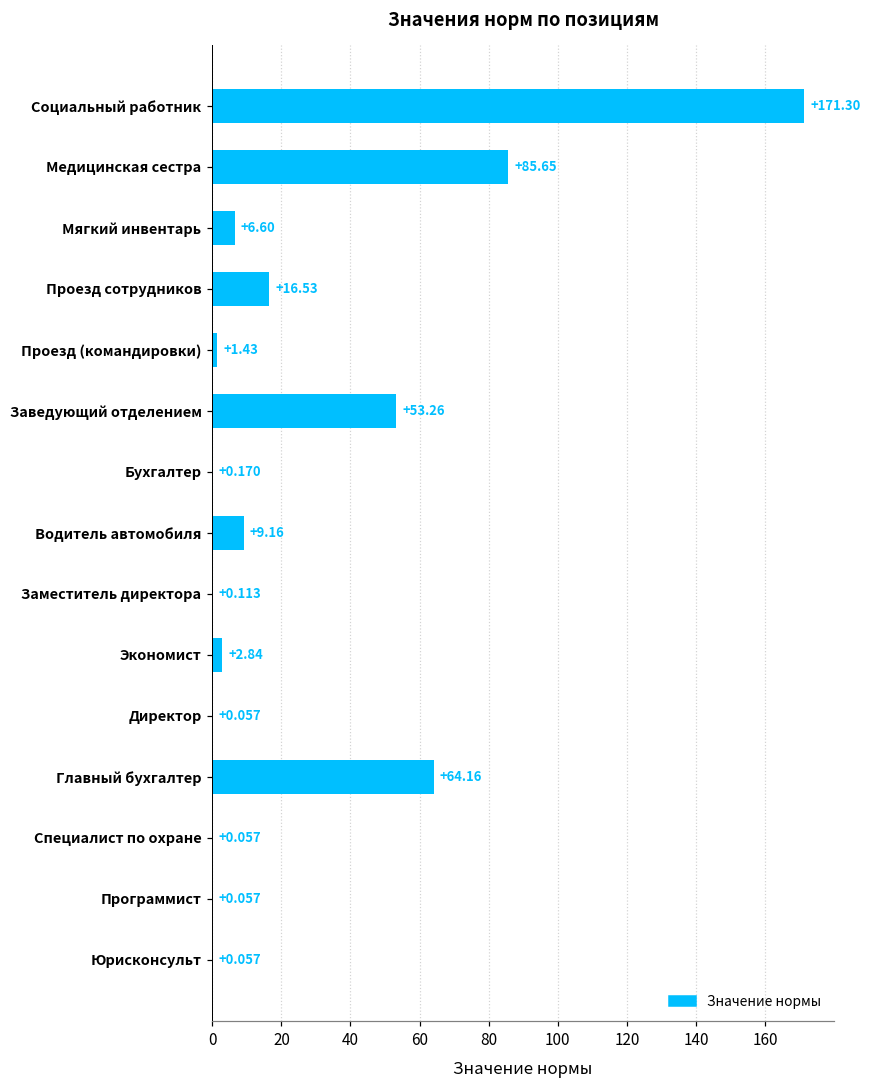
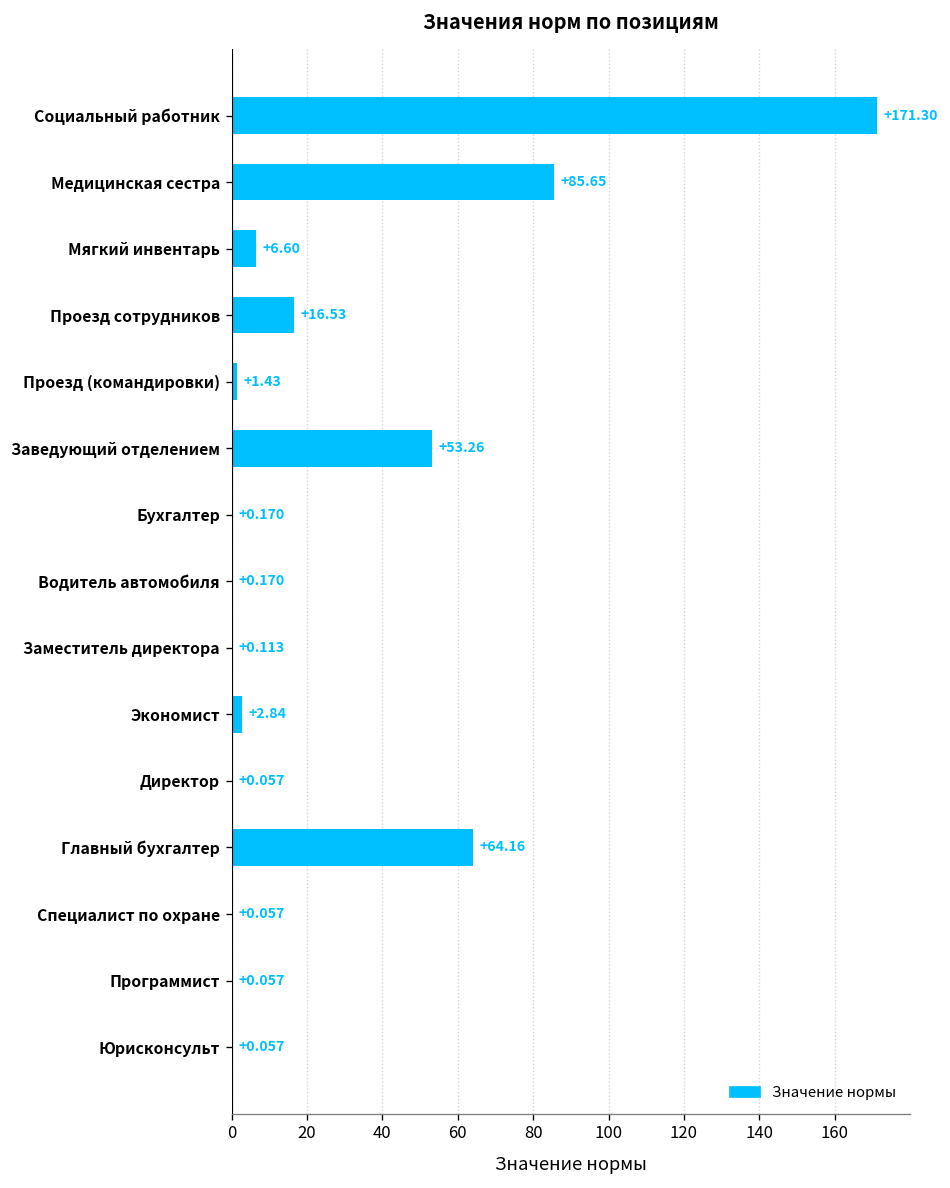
  {
    "Социальный работник": "+171.30",
    "Медицинская сестра": "+85.65",
    "Мягкий инвентарь": "+6.60",
    "Проезд сотрудников": "+16.53",
    "Проезд (командировки)": "+1.43",
    "Заведующий отделением": "+53.26",
    "Бухгалтер": "+0.170",
-   "Водитель автомобиля": "+9.16",
+   "Водитель автомобиля": "+0.170",
    "Заместитель директора": "+0.113",
    "Экономист": "+2.84",
    "Директор": "+0.057",
    "Главный бухгалтер": "+64.16",
    "Специалист по охране": "+0.057",
    "Программист": "+0.057",
    "Юрисконсульт": "+0.057"
  }
